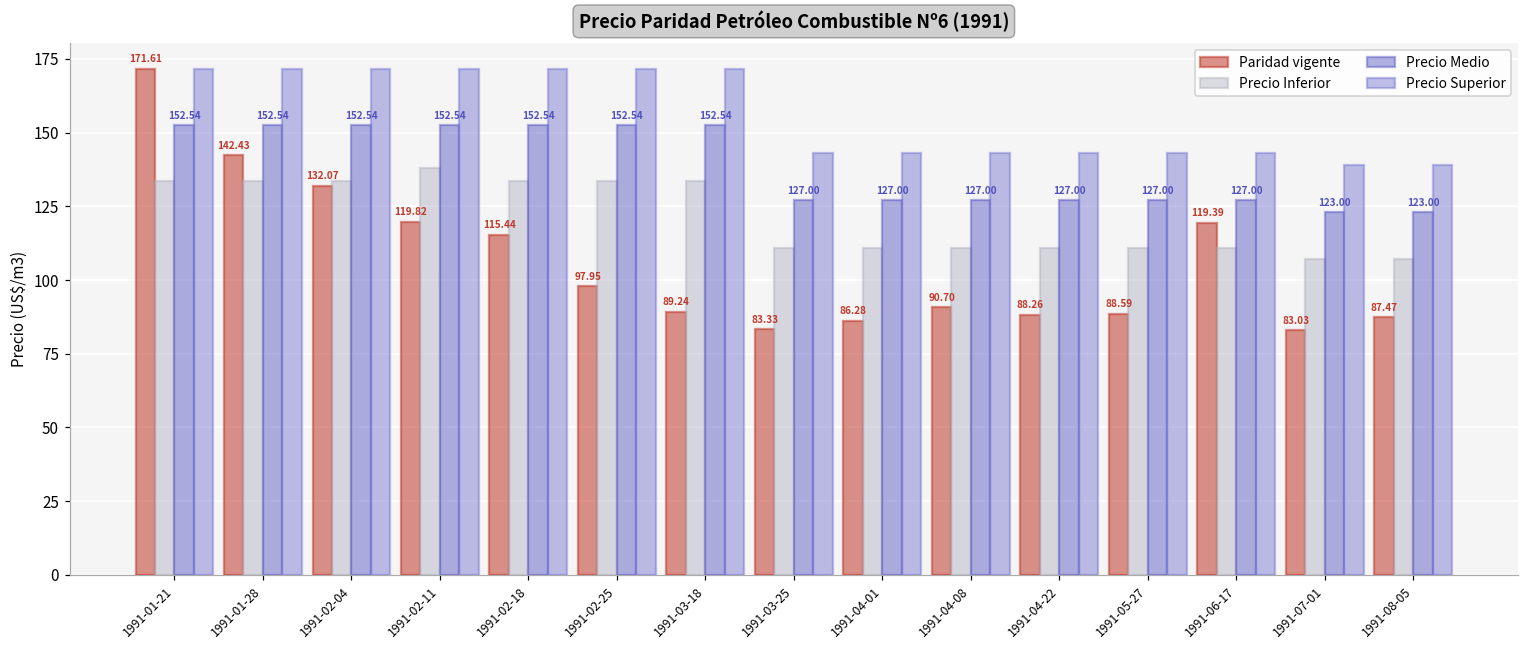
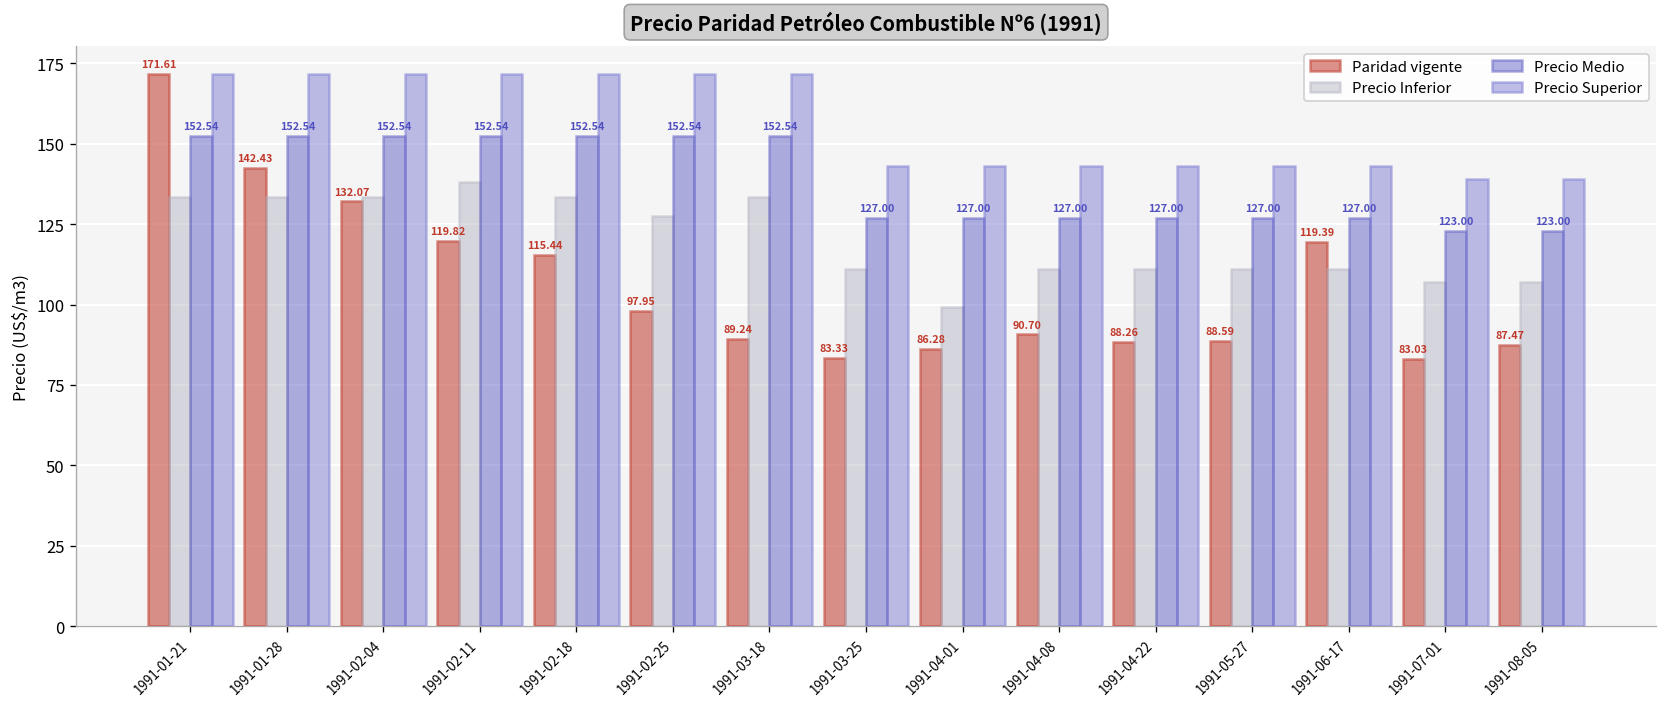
  {
    "Paridad vigente": {
      "1991-01-21": 171.61,
      "1991-01-28": 142.43,
      "1991-02-04": 132.07,
      "1991-02-11": 119.82,
      "1991-02-18": 115.44,
      "1991-02-25": 97.95,
      "1991-03-18": 89.24,
      "1991-03-25": 83.33,
      "1991-04-01": 86.28,
      "1991-04-08": 90.70,
      "1991-04-22": 88.26,
      "1991-05-27": 88.59,
      "1991-06-17": 119.39,
      "1991-07-01": 83.03,
      "1991-08-05": 87.47
    },
    "Precio Inferior": {
      "1991-01-21": 133,
      "1991-01-28": 133,
      "1991-02-11": 138,
      "1991-02-18": 133,
-     "1991-02-25": 133,
+     "1991-02-25": 127,
      "1991-03-18": 133,
      "1991-03-25": 111,
-     "1991-04-01": 111,
+     "1991-04-01": 99,
      "1991-04-08": 111,
      "1991-04-22": 111,
      "1991-05-27": 111,
      "1991-06-17": 111,
      "1991-07-01": 107,
      "1991-08-05": 107
    }
  }
